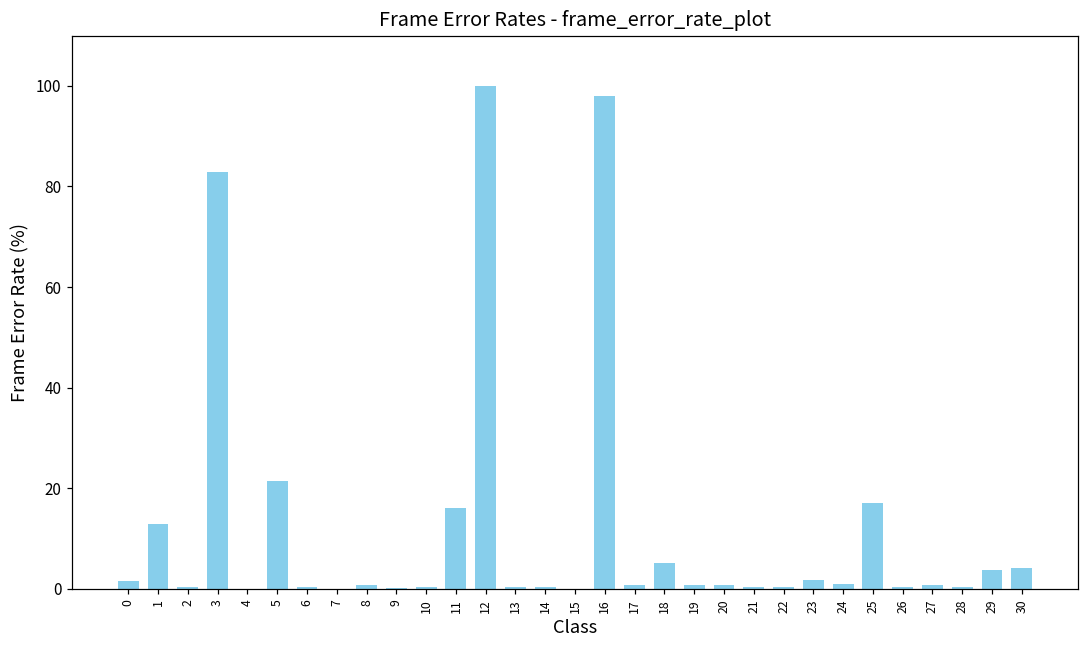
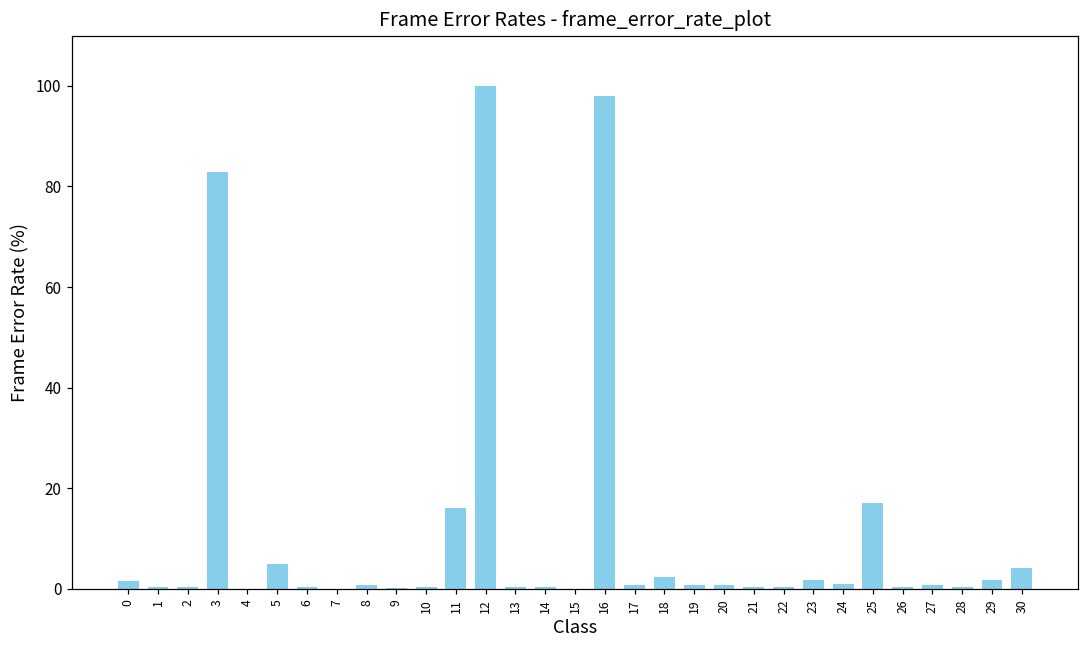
  {
    "0": 2,
-   "1": 13,
+   "1": 0,
    "3": 83,
    "4": 0,
-   "5": 21,
+   "5": 5,
    "7": 0,
    "8": 1,
    "11": 16,
    "12": 100,
    "15": 0,
    "16": 98,
    "17": 1,
-   "18": 5,
+   "18": 2,
    "19": 1,
    "20": 1,
    "23": 2,
    "24": 1,
    "25": 17,
    "27": 1,
-   "29": 4,
+   "29": 2,
    "30": 4
  }
